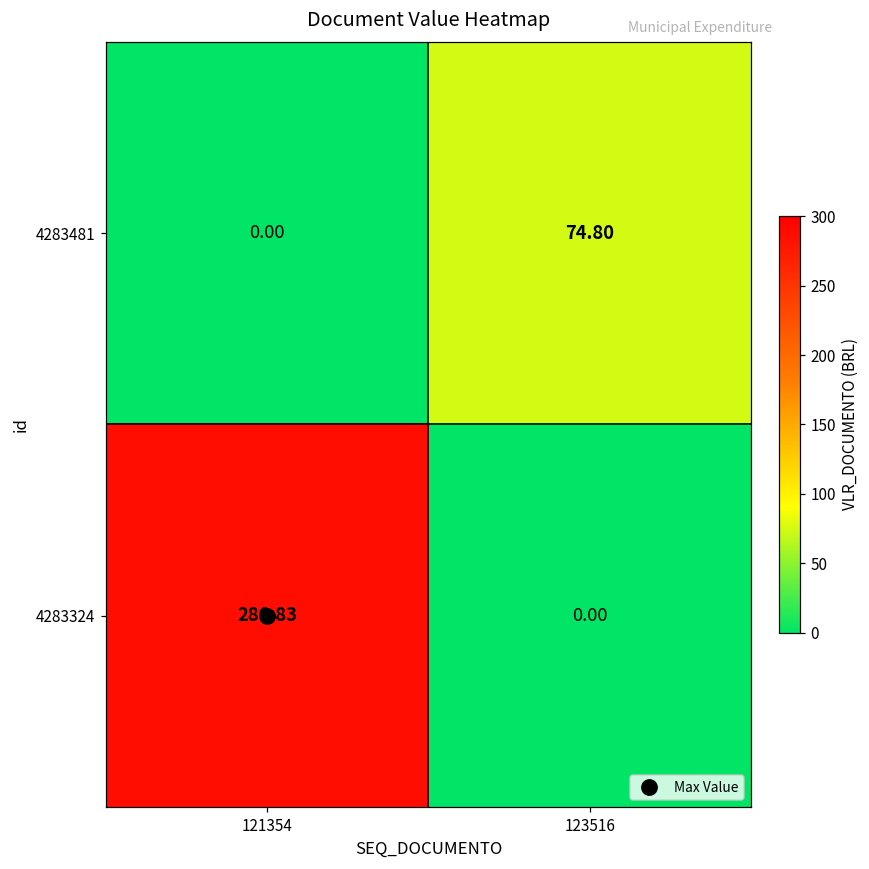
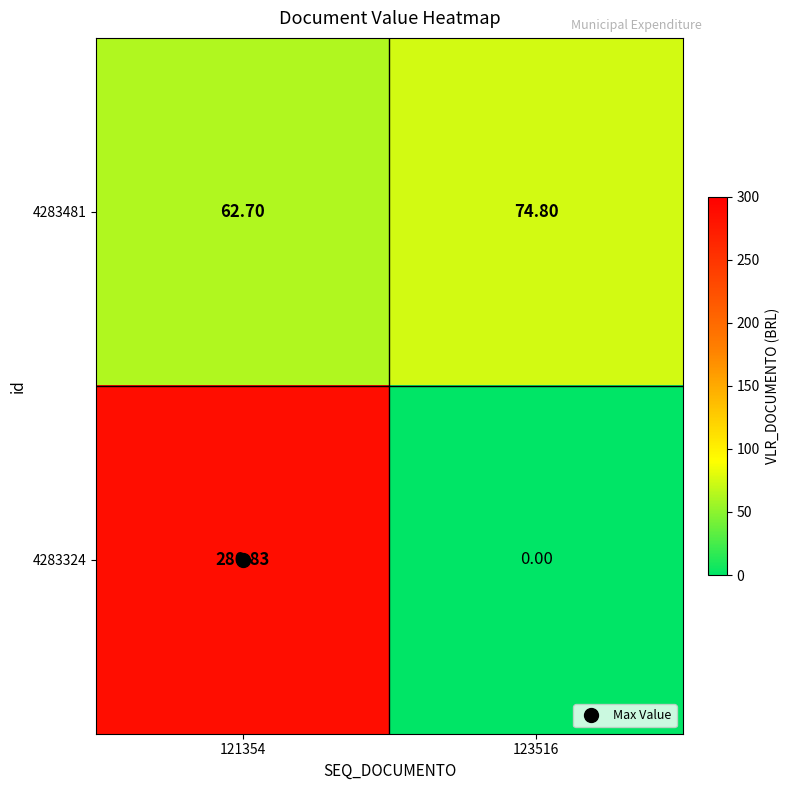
  {
    "4283481": {
-     "121354": 0.00,
+     "121354": 62.70,
      "123516": 74.80
    },
    "4283324": {
      "123516": 0.00
    }
  }
